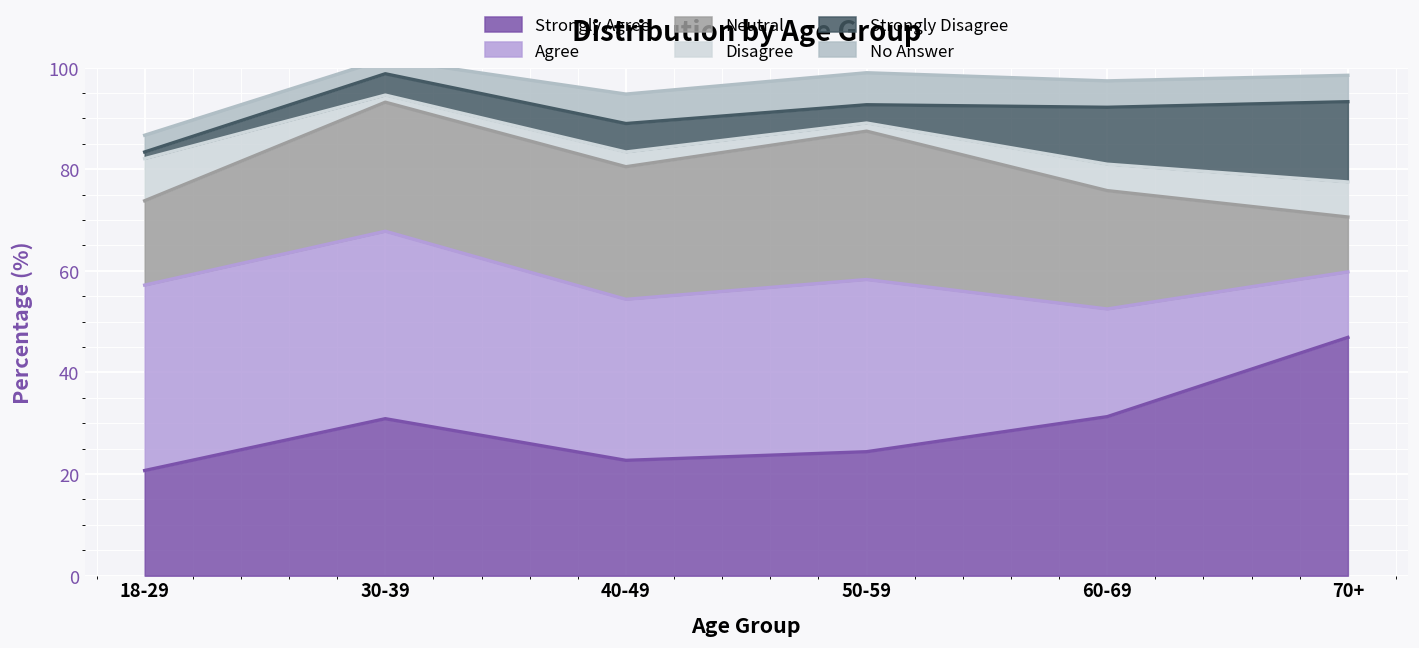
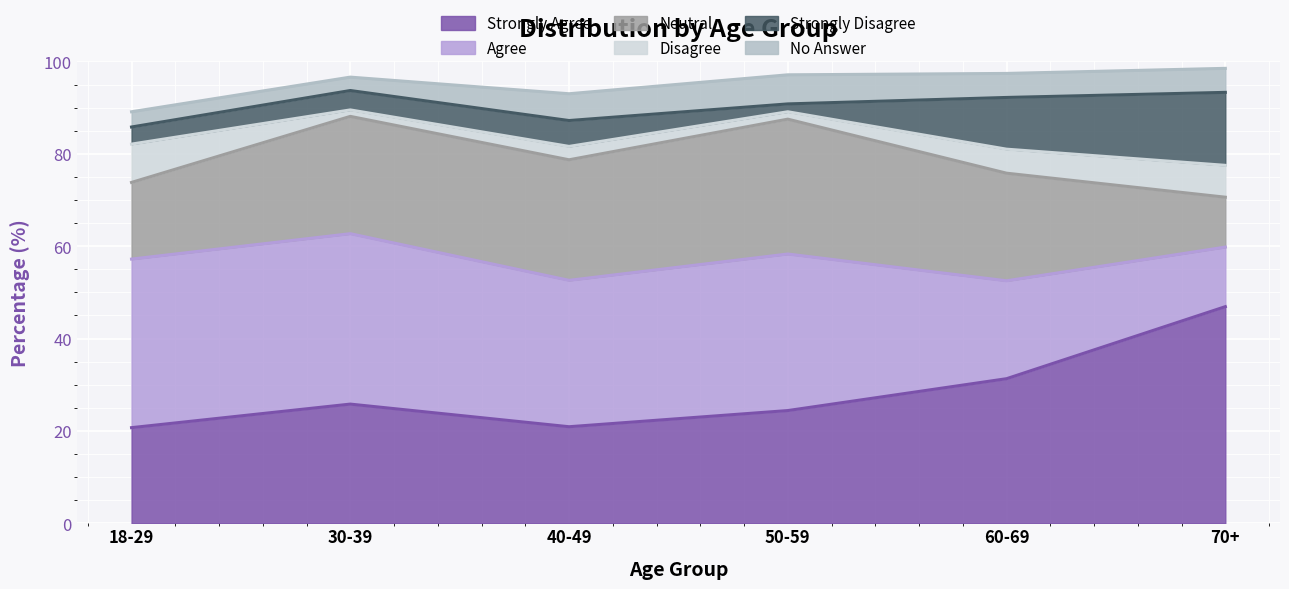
  {
    "Strongly Agree": {
      "18-29": 21,
-     "30-39": 31,
-     "40-49": 23,
+     "30-39": 26,
+     "40-49": 21,
      "50-59": 24,
      "60-69": 31,
      "70+": 47
    },
    "Strongly Disagree": {
-     "18-29": 1,
+     "18-29": 4,
      "30-39": 4,
      "40-49": 6,
-     "50-59": 4,
+     "50-59": 2,
      "60-69": 11,
      "70+": 16
    }
  }
